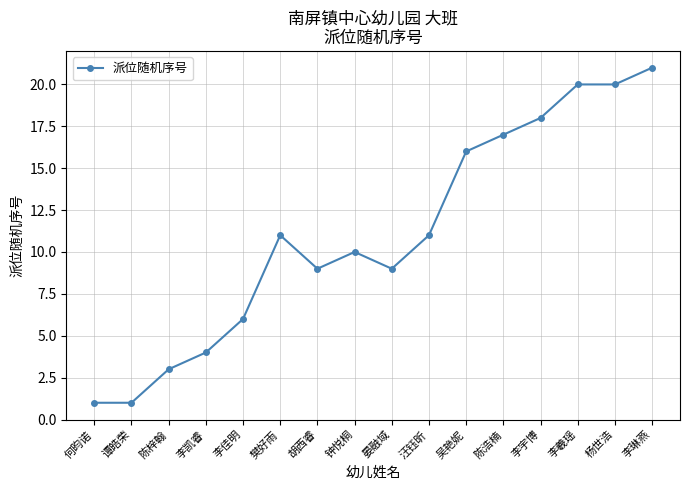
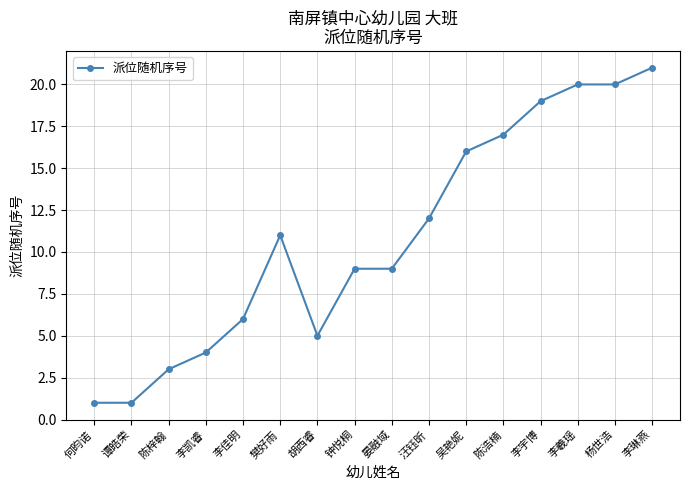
  {
    "何昀诺": 1,
    "谭皓荣": 1,
    "陈梓翰": 3,
    "李凯睿": 4,
    "李佳明": 6,
    "樊好雨": 11,
-   "胡西睿": 9,
-   "钟悦桐": 10,
+   "胡西睿": 5,
+   "钟悦桐": 9,
    "晏融域": 9,
-   "汪钰昕": 11,
+   "汪钰昕": 12,
    "吴艳妮": 16,
    "陈浩楠": 17,
-   "李宇博": 18,
+   "李宇博": 19,
    "李羲瑶": 20,
    "杨世浩": 20,
    "李琳燕": 21
  }
